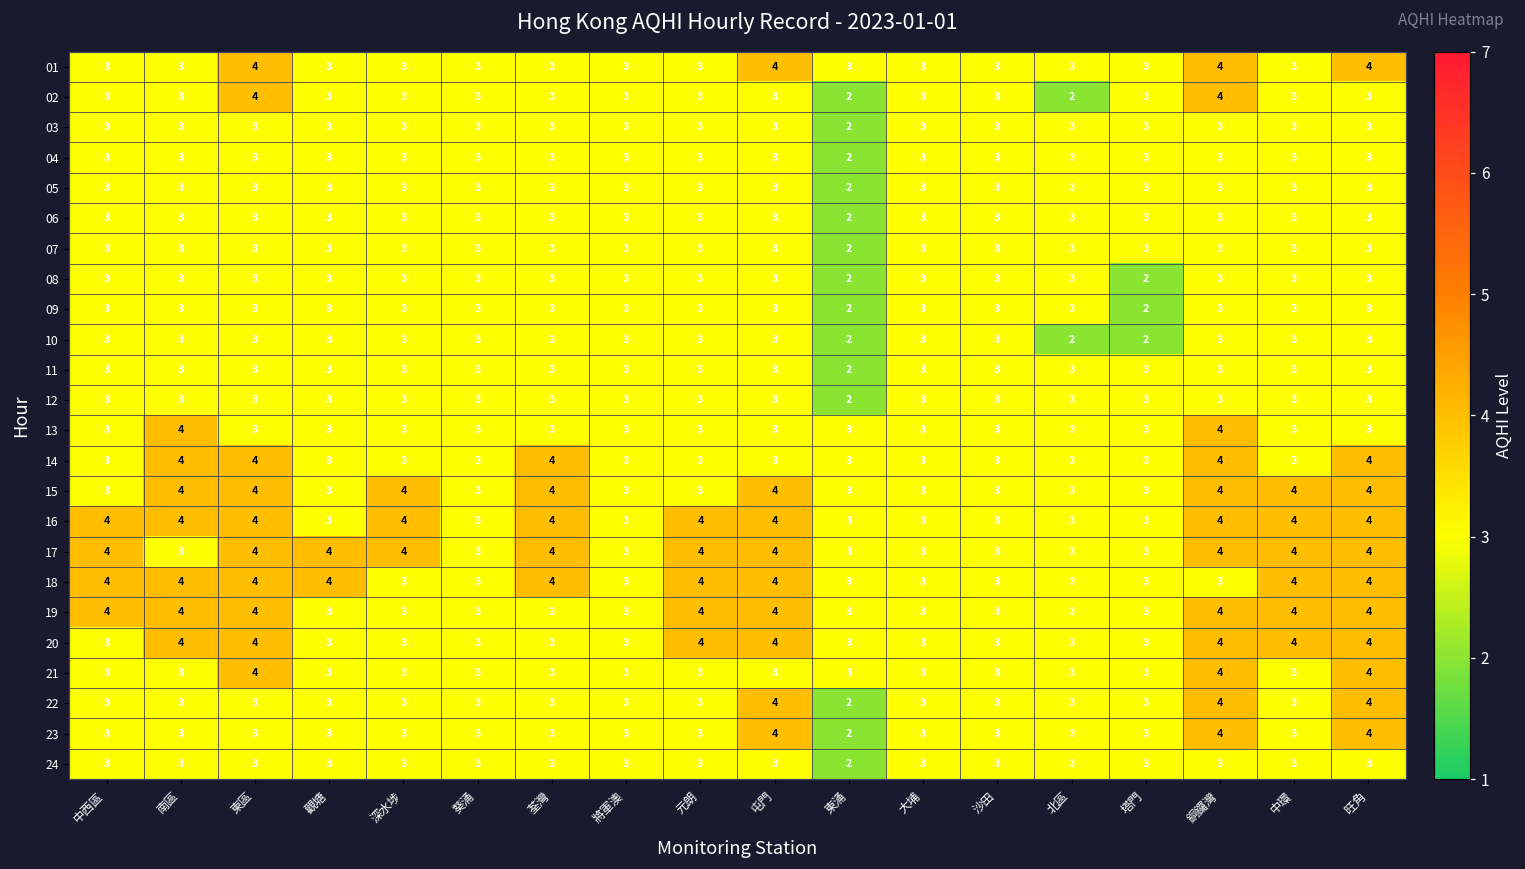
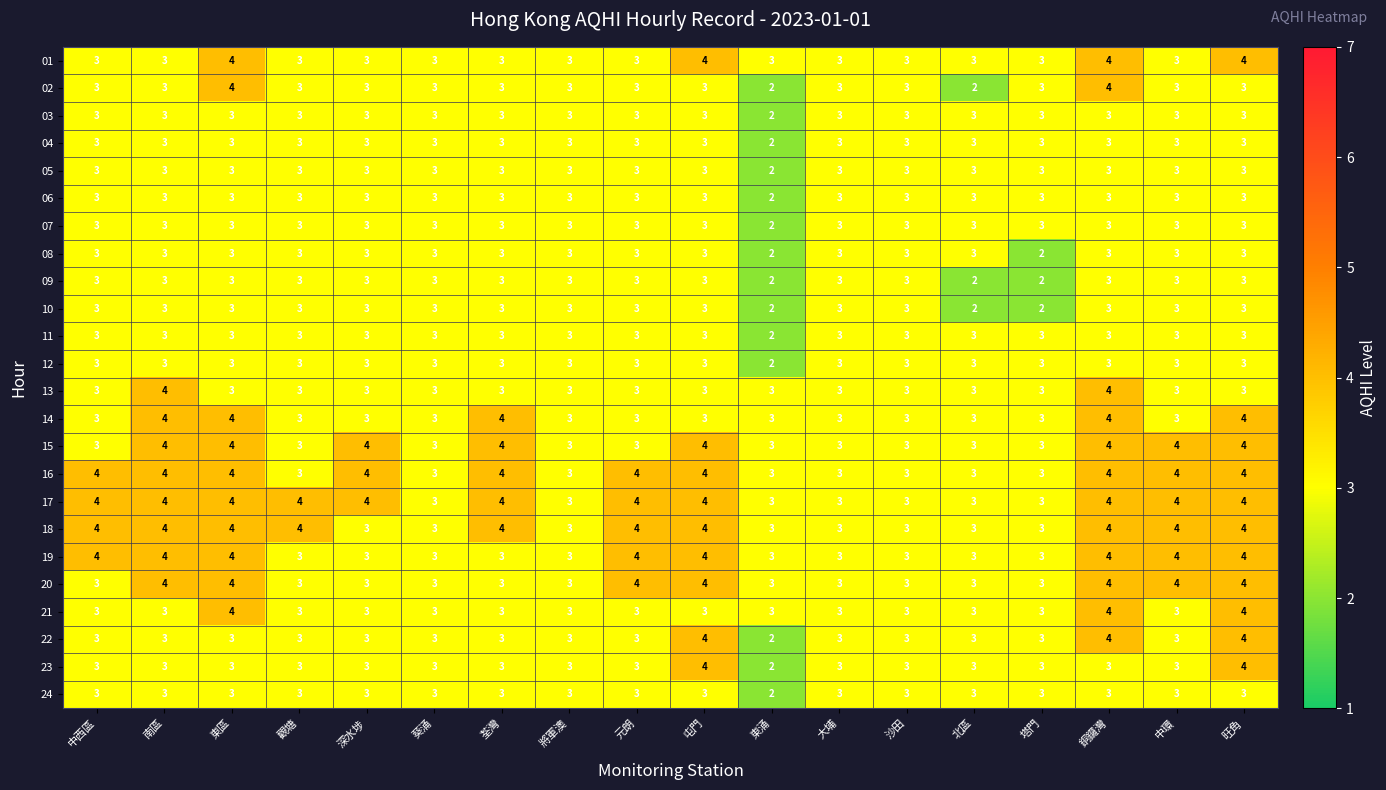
  {
    "09": {
      "中西區": 3,
      "南區": 3,
      "東區": 3,
      "觀塘": 3,
      "深水埗": 3,
      "葵涌": 3,
      "荃灣": 3,
      "將軍澳": 3,
      "元朗": 3,
      "屯門": 3,
      "東涌": 2,
      "大埔": 3,
      "沙田": 3,
-     "北區": 3,
+     "北區": 2,
      "塔門": 2,
      "銅鑼灣": 3,
      "中環": 3,
      "旺角": 3
    },
    "17": {
      "中西區": 4,
-     "南區": 3,
+     "南區": 4,
      "東區": 4,
      "觀塘": 4,
      "深水埗": 4,
      "葵涌": 3,
      "荃灣": 4,
      "將軍澳": 3,
      "元朗": 4,
      "屯門": 4,
      "東涌": 3,
      "大埔": 3,
      "沙田": 3,
      "北區": 3,
      "塔門": 3,
      "銅鑼灣": 4,
      "中環": 4,
      "旺角": 4
    },
    "18": {
      "中西區": 4,
      "南區": 4,
      "東區": 4,
      "觀塘": 4,
      "深水埗": 3,
      "葵涌": 3,
      "荃灣": 4,
      "將軍澳": 3,
      "元朗": 4,
      "屯門": 4,
      "東涌": 3,
      "大埔": 3,
      "沙田": 3,
      "北區": 3,
      "塔門": 3,
-     "銅鑼灣": 3,
+     "銅鑼灣": 4,
      "中環": 4,
      "旺角": 4
    },
    "23": {
      "中西區": 3,
      "南區": 3,
      "東區": 3,
      "觀塘": 3,
      "深水埗": 3,
      "葵涌": 3,
      "荃灣": 3,
      "將軍澳": 3,
      "元朗": 3,
      "屯門": 4,
      "東涌": 2,
      "大埔": 3,
      "沙田": 3,
      "北區": 3,
      "塔門": 3,
-     "銅鑼灣": 4,
+     "銅鑼灣": 3,
      "中環": 3,
      "旺角": 4
    }
  }
